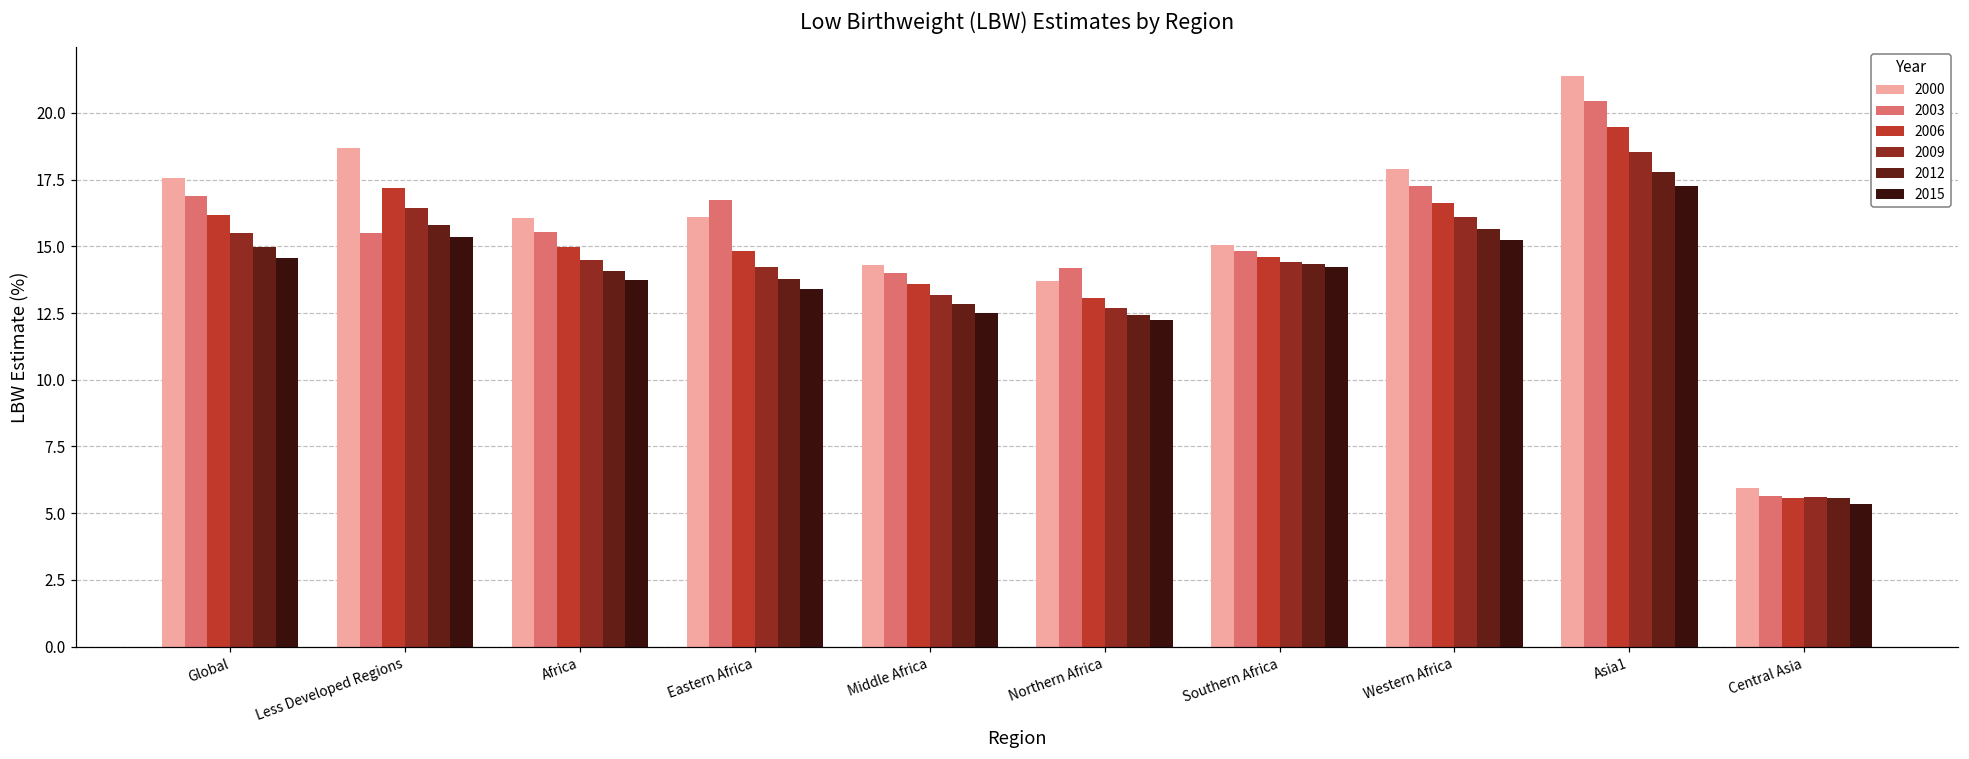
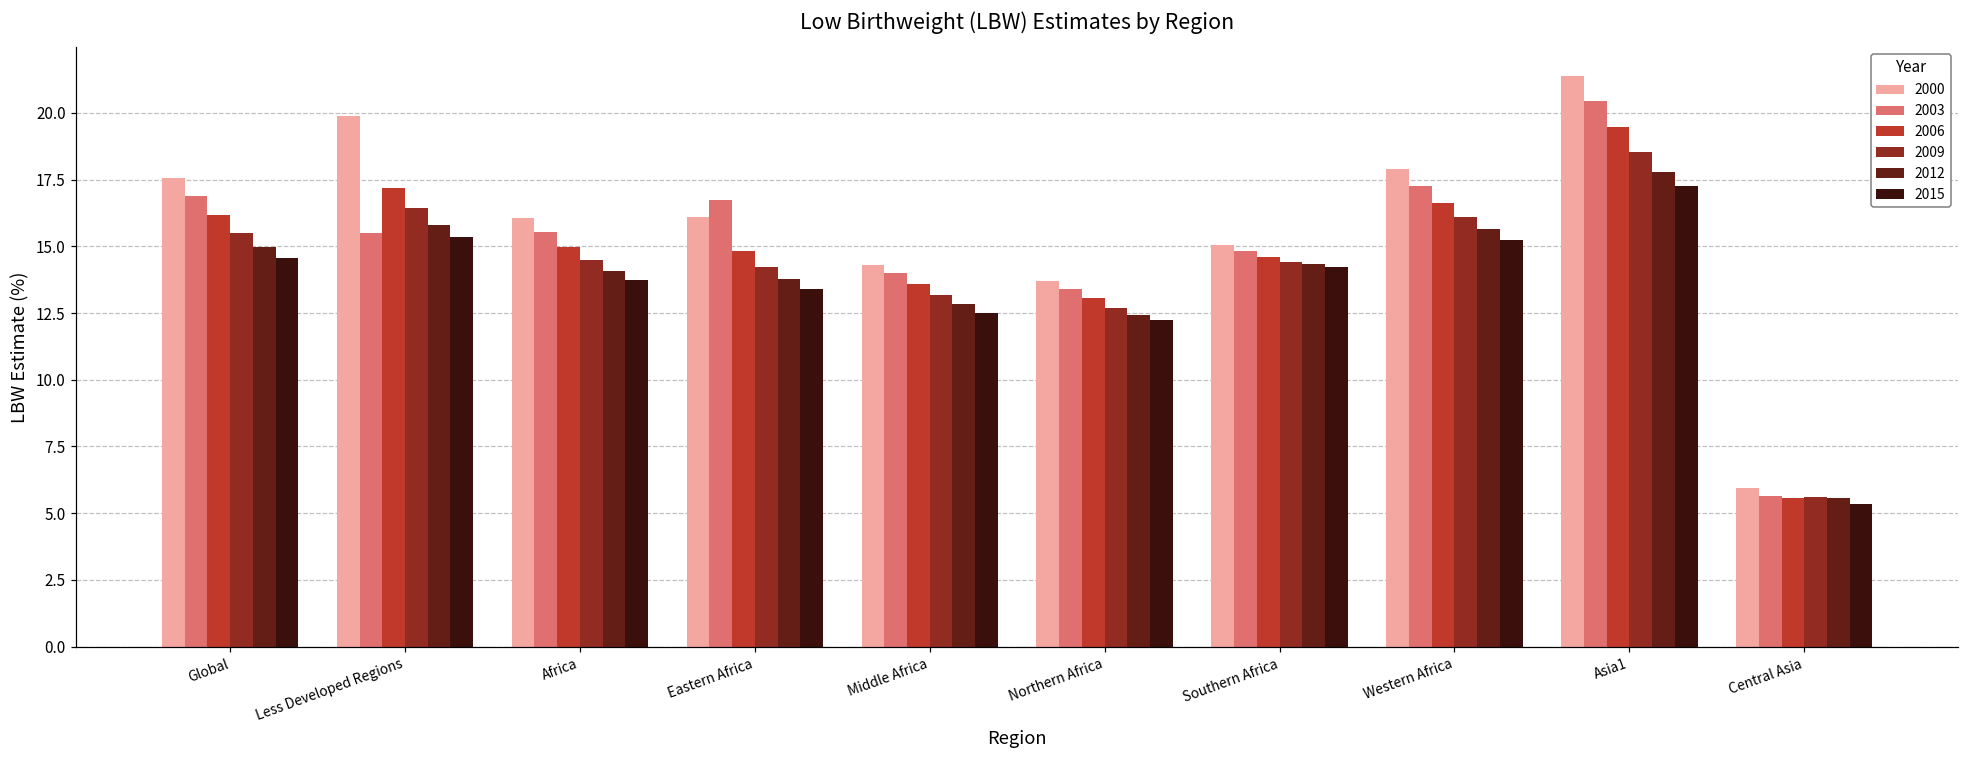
  {
    "2000": {
      "Global": 17.5,
-     "Less Developed Regions": 18.7,
+     "Less Developed Regions": 19.9,
      "Africa": 16.1,
      "Eastern Africa": 16.1,
      "Middle Africa": 14.3,
      "Northern Africa": 13.7,
      "Southern Africa": 15.0,
      "Western Africa": 17.9,
      "Asia1": 21.4,
      "Central Asia": 6.0
    },
    "2003": {
      "Global": 16.9,
      "Less Developed Regions": 15.5,
      "Africa": 15.5,
      "Eastern Africa": 16.7,
      "Middle Africa": 14.0,
-     "Northern Africa": 14.2,
+     "Northern Africa": 13.4,
      "Southern Africa": 14.8,
      "Western Africa": 17.3,
      "Asia1": 20.4,
      "Central Asia": 5.6
    }
  }
